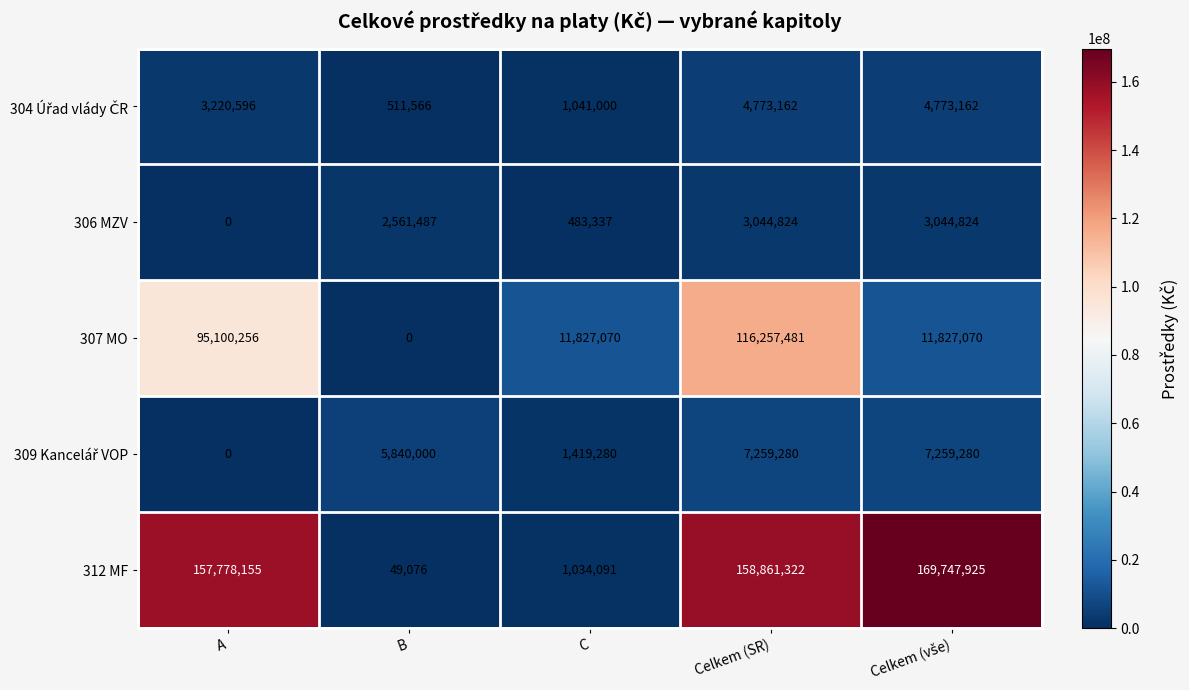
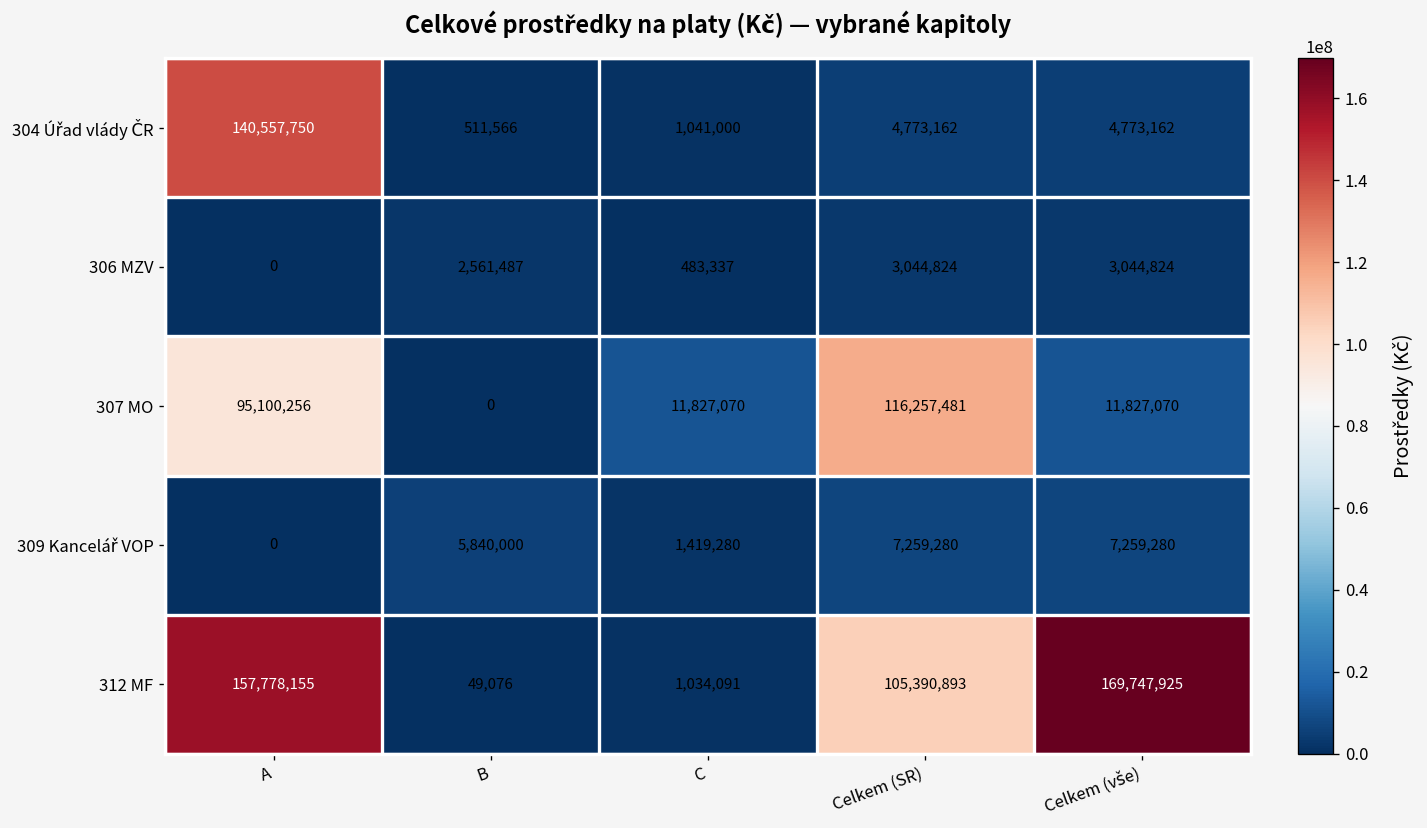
  {
    "304 Úřad vlády ČR": {
-     "A": "3,220,596",
+     "A": "140,557,750",
      "B": "511,566",
      "C": "1,041,000",
      "Celkem (SR)": "4,773,162",
      "Celkem (vše)": "4,773,162"
    },
    "306 MZV": {
      "A": "0",
      "B": "2,561,487",
      "C": "483,337",
      "Celkem (SR)": "3,044,824",
      "Celkem (vše)": "3,044,824"
    },
    "307 MO": {
      "A": "95,100,256",
      "B": "0",
      "C": "11,827,070",
      "Celkem (SR)": "116,257,481",
      "Celkem (vše)": "11,827,070"
    },
    "309 Kancelář VOP": {
      "A": "0",
      "B": "5,840,000",
      "C": "1,419,280",
      "Celkem (SR)": "7,259,280",
      "Celkem (vše)": "7,259,280"
    },
    "312 MF": {
      "A": "157,778,155",
      "B": "49,076",
      "C": "1,034,091",
-     "Celkem (SR)": "158,861,322",
+     "Celkem (SR)": "105,390,893",
      "Celkem (vše)": "169,747,925"
    }
  }
